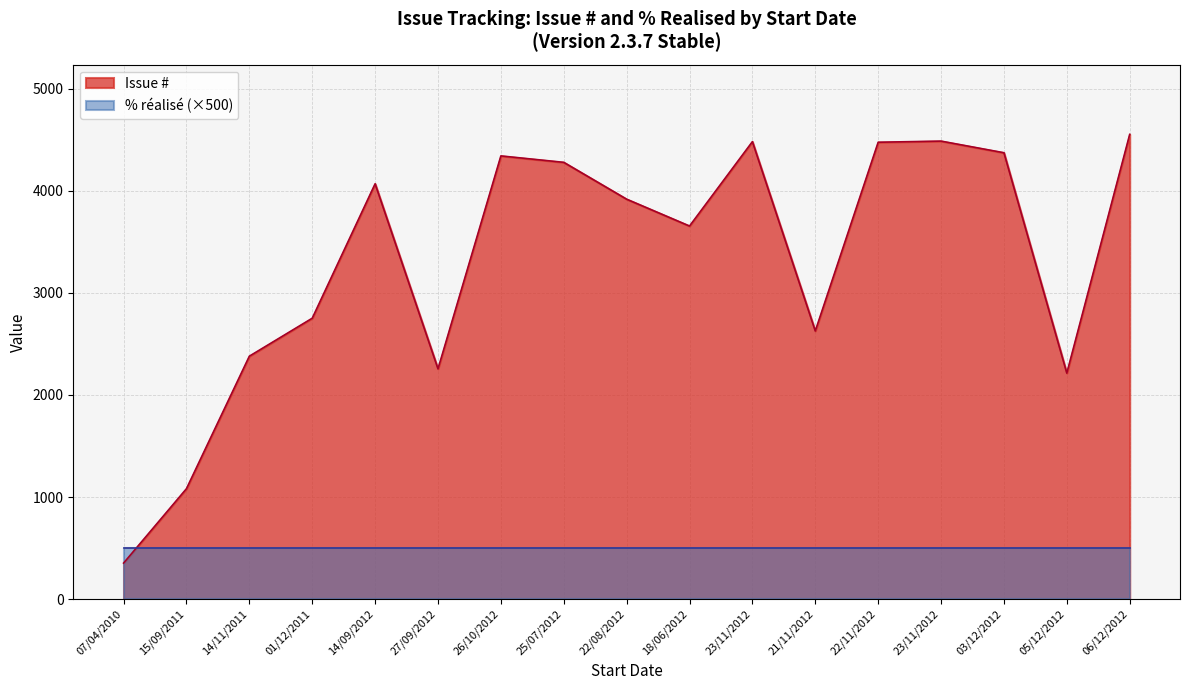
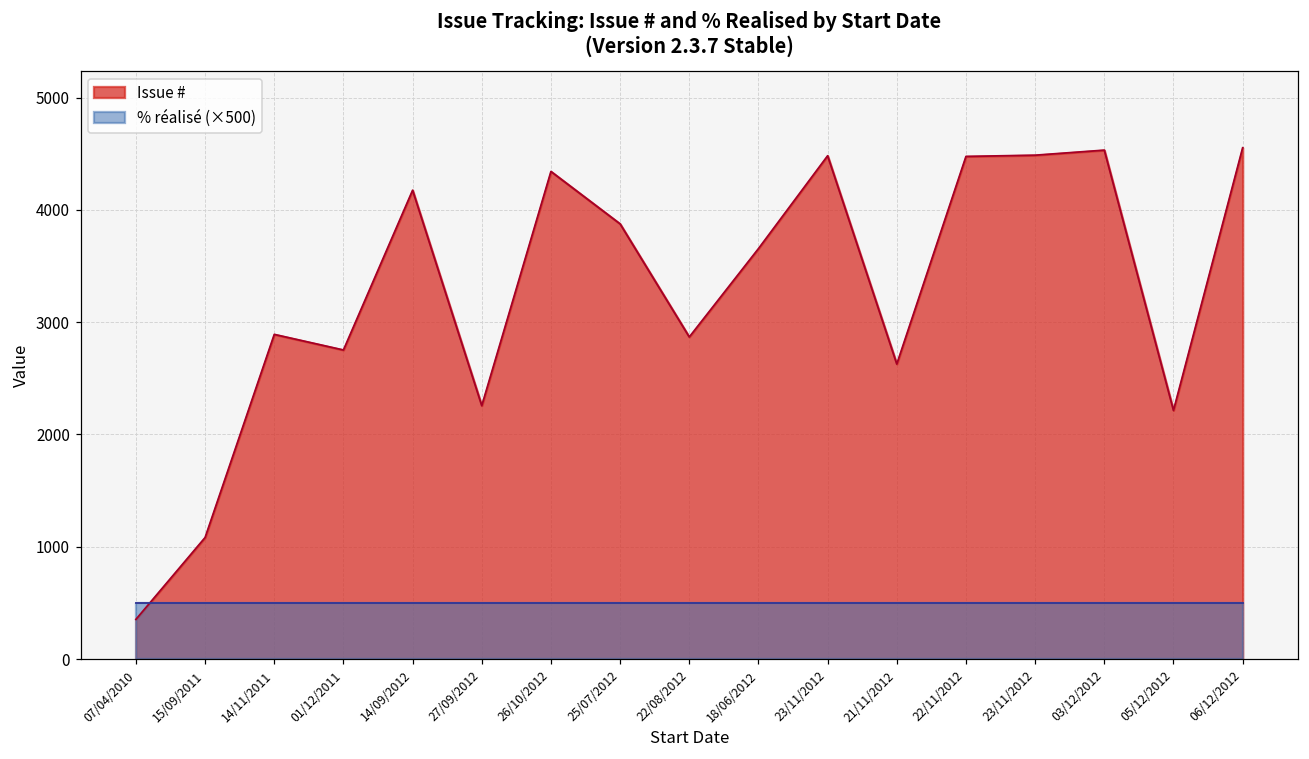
  {
    "Issue #": {
      "07/04/2010": 350,
      "15/09/2011": 1080,
-     "14/11/2011": 2380,
+     "14/11/2011": 2890,
      "01/12/2011": 2750,
-     "14/09/2012": 4070,
+     "14/09/2012": 4180,
      "27/09/2012": 2260,
      "26/10/2012": 4340,
-     "25/07/2012": 4280,
-     "22/08/2012": 3920,
+     "25/07/2012": 3880,
+     "22/08/2012": 2870,
      "18/06/2012": 3660,
      "21/11/2012": 2630,
      "22/11/2012": 4480,
-     "03/12/2012": 4370,
+     "03/12/2012": 4530,
      "05/12/2012": 2210,
      "06/12/2012": 4550
    },
    "% réalisé (×500)": {
      "07/04/2010": 500,
      "15/09/2011": 500,
      "14/11/2011": 500,
      "01/12/2011": 500,
      "14/09/2012": 500,
      "27/09/2012": 500,
      "26/10/2012": 500,
      "25/07/2012": 500,
      "22/08/2012": 500,
      "18/06/2012": 500,
      "21/11/2012": 500,
      "22/11/2012": 500,
      "03/12/2012": 500,
      "05/12/2012": 500,
      "06/12/2012": 500
    }
  }
